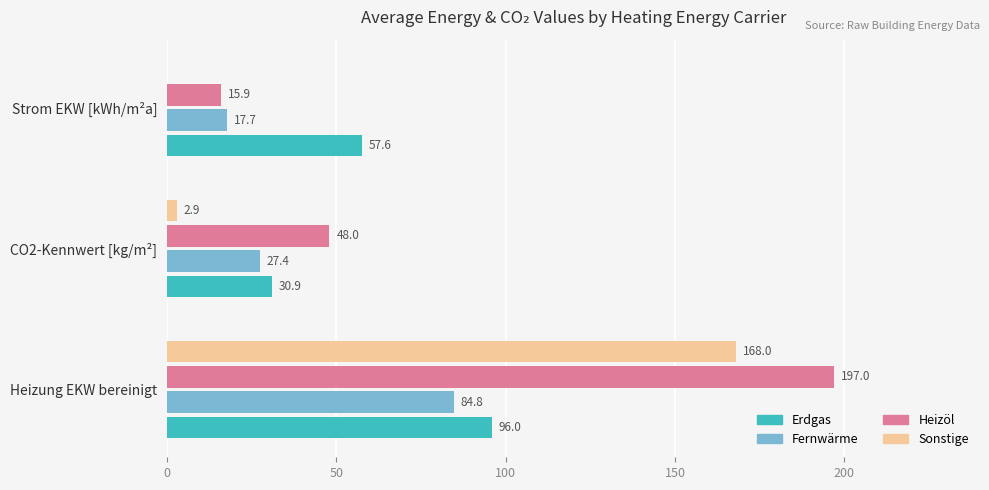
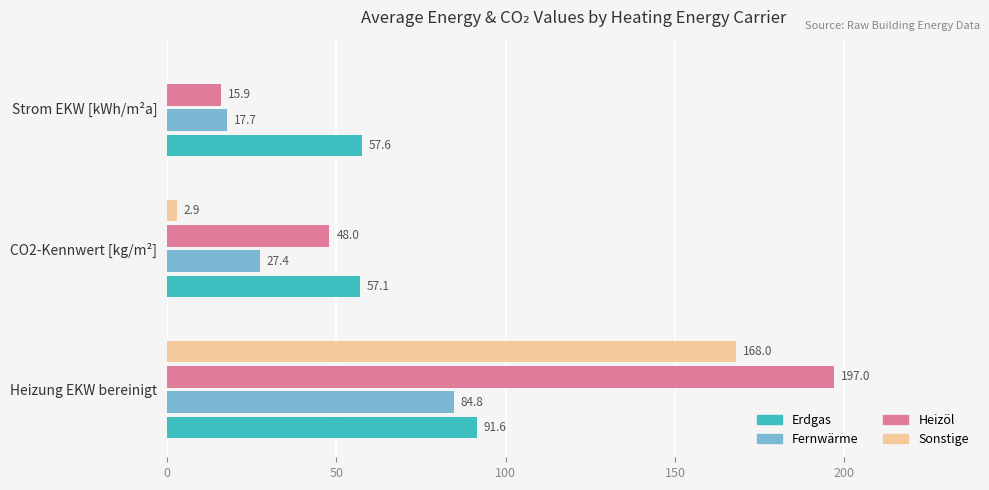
  {
    "Erdgas": {
      "Strom EKW [kWh/m²a]": 57.6,
-     "CO2-Kennwert [kg/m²]": 30.9,
-     "Heizung EKW bereinigt": 96.0
+     "CO2-Kennwert [kg/m²]": 57.1,
+     "Heizung EKW bereinigt": 91.6
    },
    "Fernwärme": {
      "Strom EKW [kWh/m²a]": 17.7,
      "CO2-Kennwert [kg/m²]": 27.4,
      "Heizung EKW bereinigt": 84.8
    },
    "Heizöl": {
      "Strom EKW [kWh/m²a]": 15.9,
      "CO2-Kennwert [kg/m²]": 48.0,
      "Heizung EKW bereinigt": 197.0
    },
    "Sonstige": {
      "CO2-Kennwert [kg/m²]": 2.9,
      "Heizung EKW bereinigt": 168.0
    }
  }
